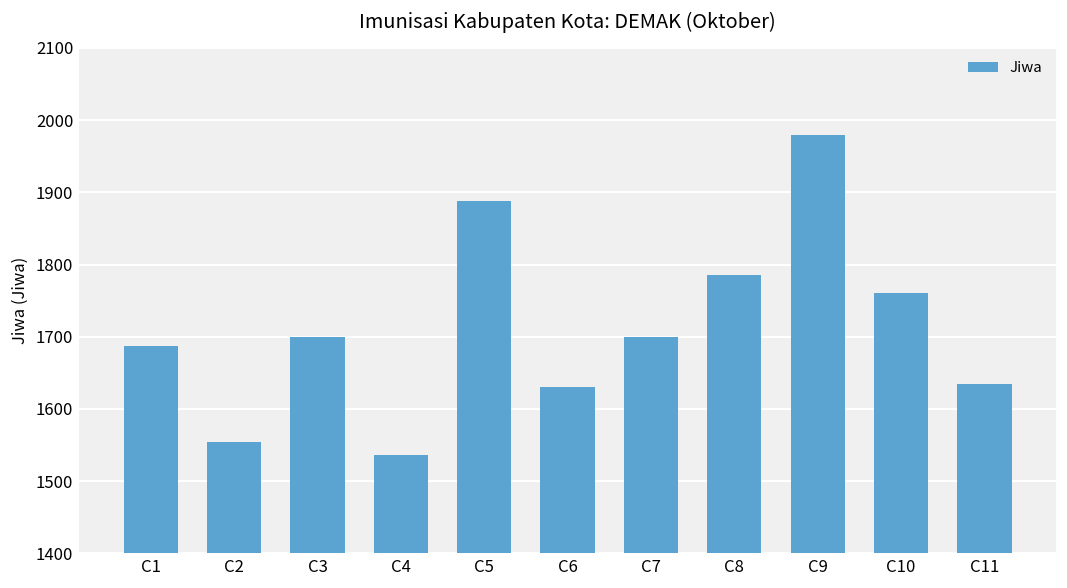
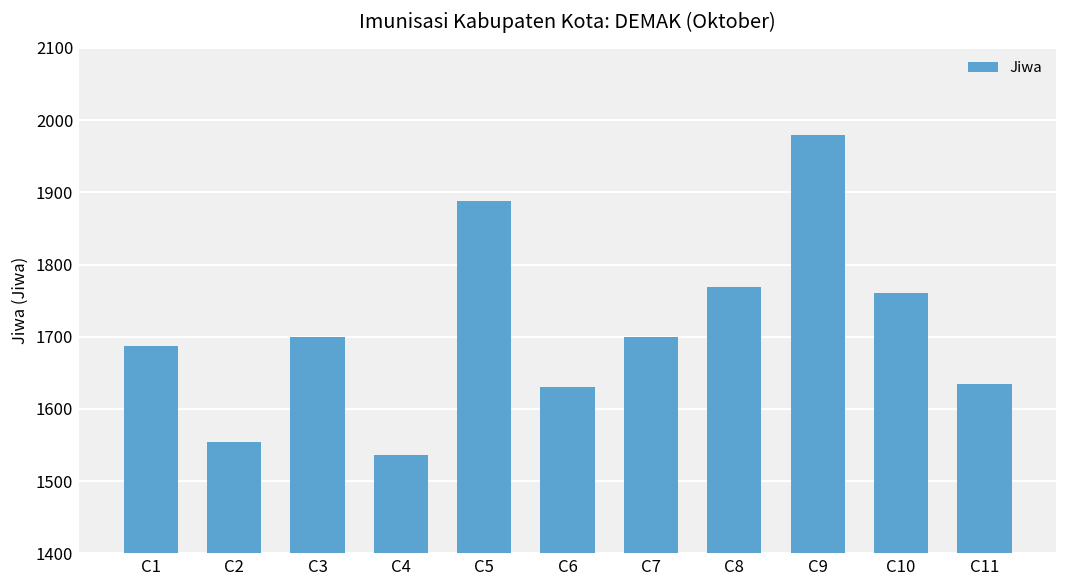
  {
    "C1": 1690,
    "C2": 1550,
    "C3": 1700,
    "C4": 1540,
    "C5": 1890,
    "C6": 1630,
    "C7": 1700,
-   "C8": 1790,
+   "C8": 1770,
    "C9": 1980,
    "C10": 1760,
    "C11": 1640
  }
